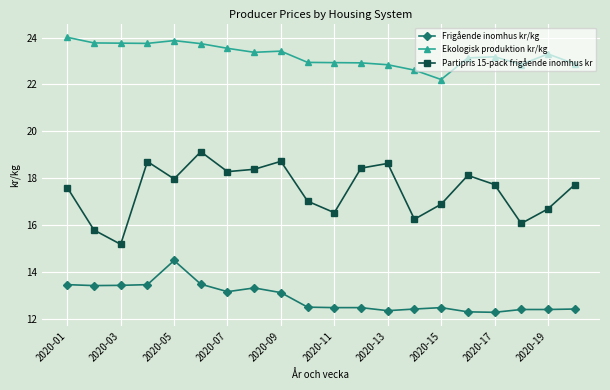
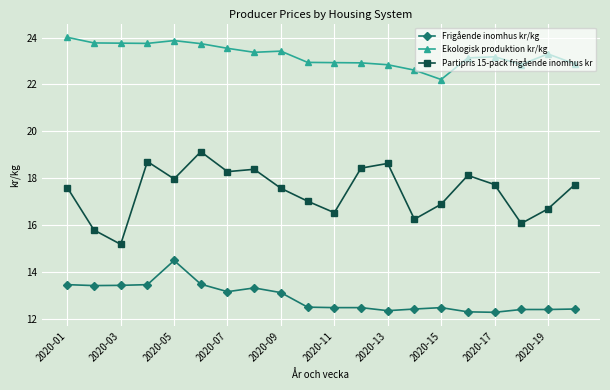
  {
    "Frigående inomhus kr/kg": {
      "2020-01": 13.5,
      "2020-03": 13.4,
      "2020-05": 14.5,
      "2020-07": 13.2,
      "2020-09": 13.1,
      "2020-11": 12.5,
      "2020-13": 12.4,
      "2020-15": 12.5,
      "2020-17": 12.3,
      "2020-19": 12.4
    },
    "Ekologisk produktion kr/kg": {
      "2020-01": 24.0,
      "2020-03": 23.8,
      "2020-05": 23.9,
      "2020-07": 23.5,
      "2020-09": 23.4,
      "2020-11": 22.9,
      "2020-13": 22.8,
      "2020-15": 22.2
    },
    "Partipris 15-pack frigående inomhus kr": {
      "2020-01": 17.6,
      "2020-03": 15.2,
      "2020-05": 18.0,
      "2020-07": 18.3,
-     "2020-09": 18.7,
+     "2020-09": 17.6,
      "2020-11": 16.5,
      "2020-13": 18.6,
      "2020-15": 16.9,
      "2020-17": 17.7,
      "2020-19": 16.7
    }
  }
